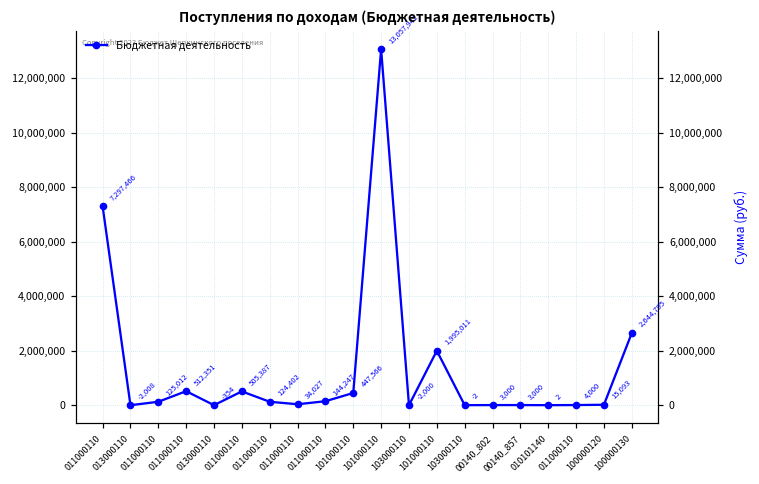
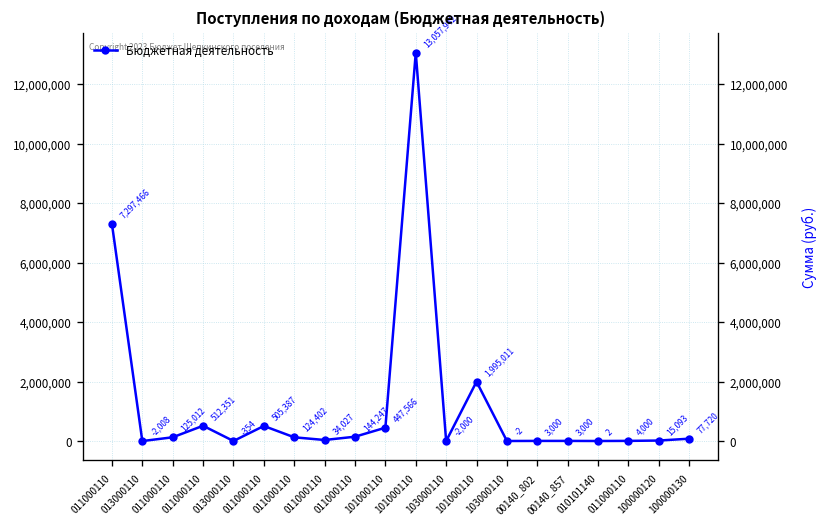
  {
    "00140_857": "3,000",
    "010101140": "2",
    "100000120": "15,093",
-   "100000130": "2,644,795"
+   "100000130": "77,720"
  }
